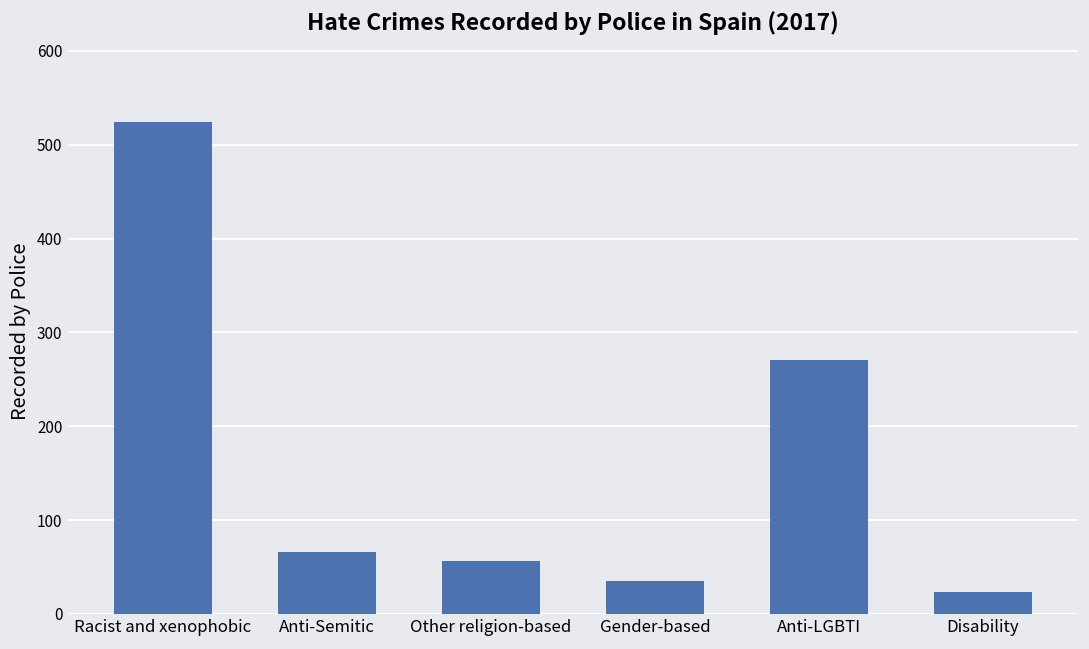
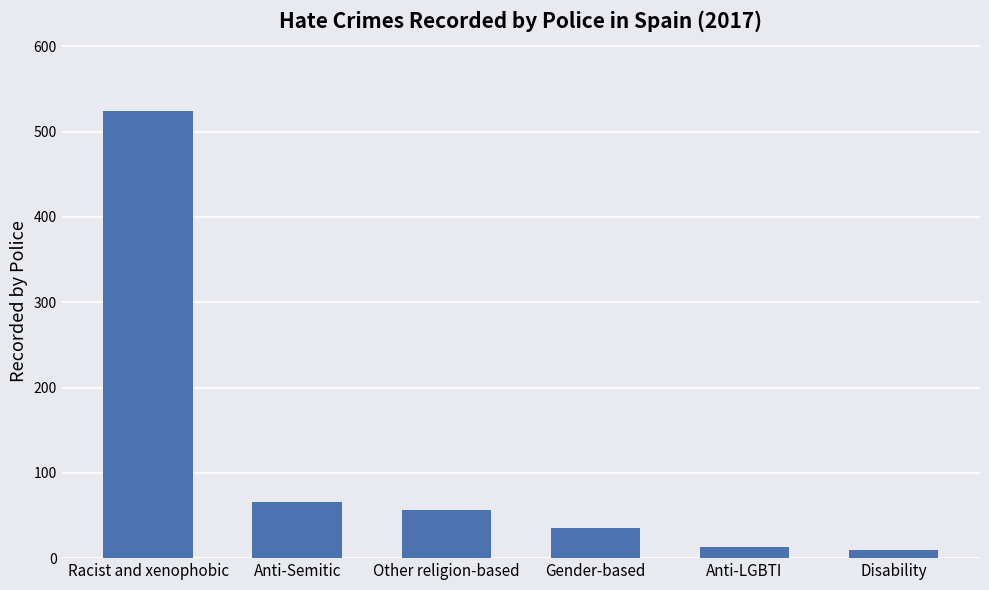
  {
    "Racist and xenophobic": 520,
    "Anti-Semitic": 70,
    "Other religion-based": 60,
    "Gender-based": 40,
-   "Anti-LGBTI": 270,
-   "Disability": 20
+   "Anti-LGBTI": 10,
+   "Disability": 10
  }
